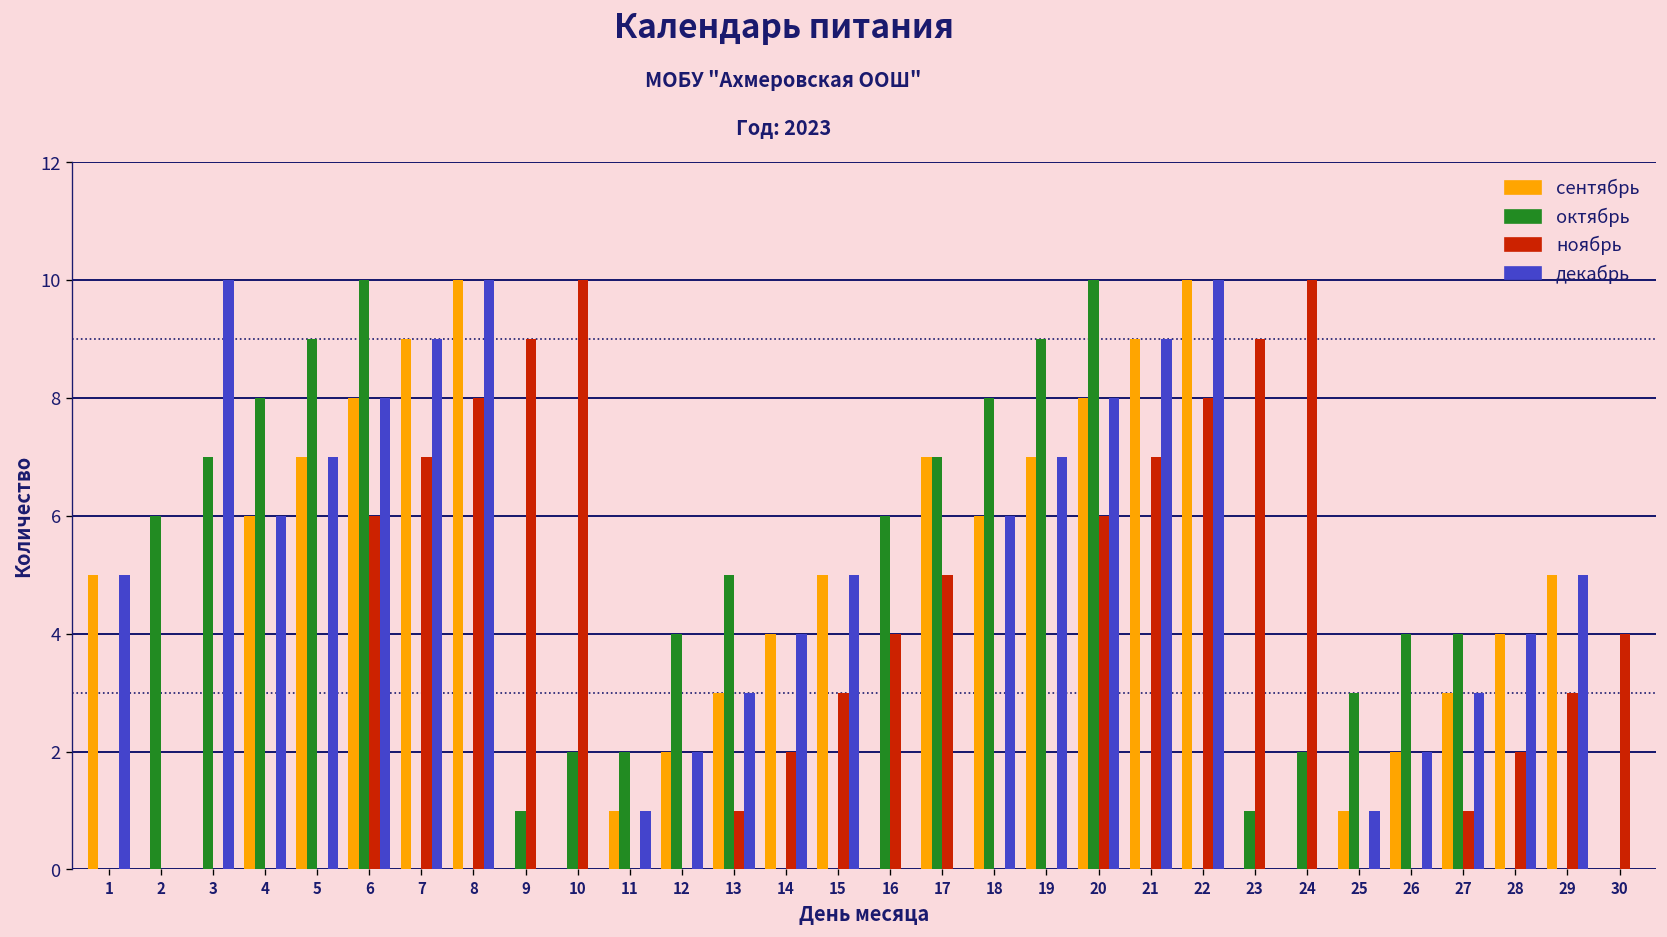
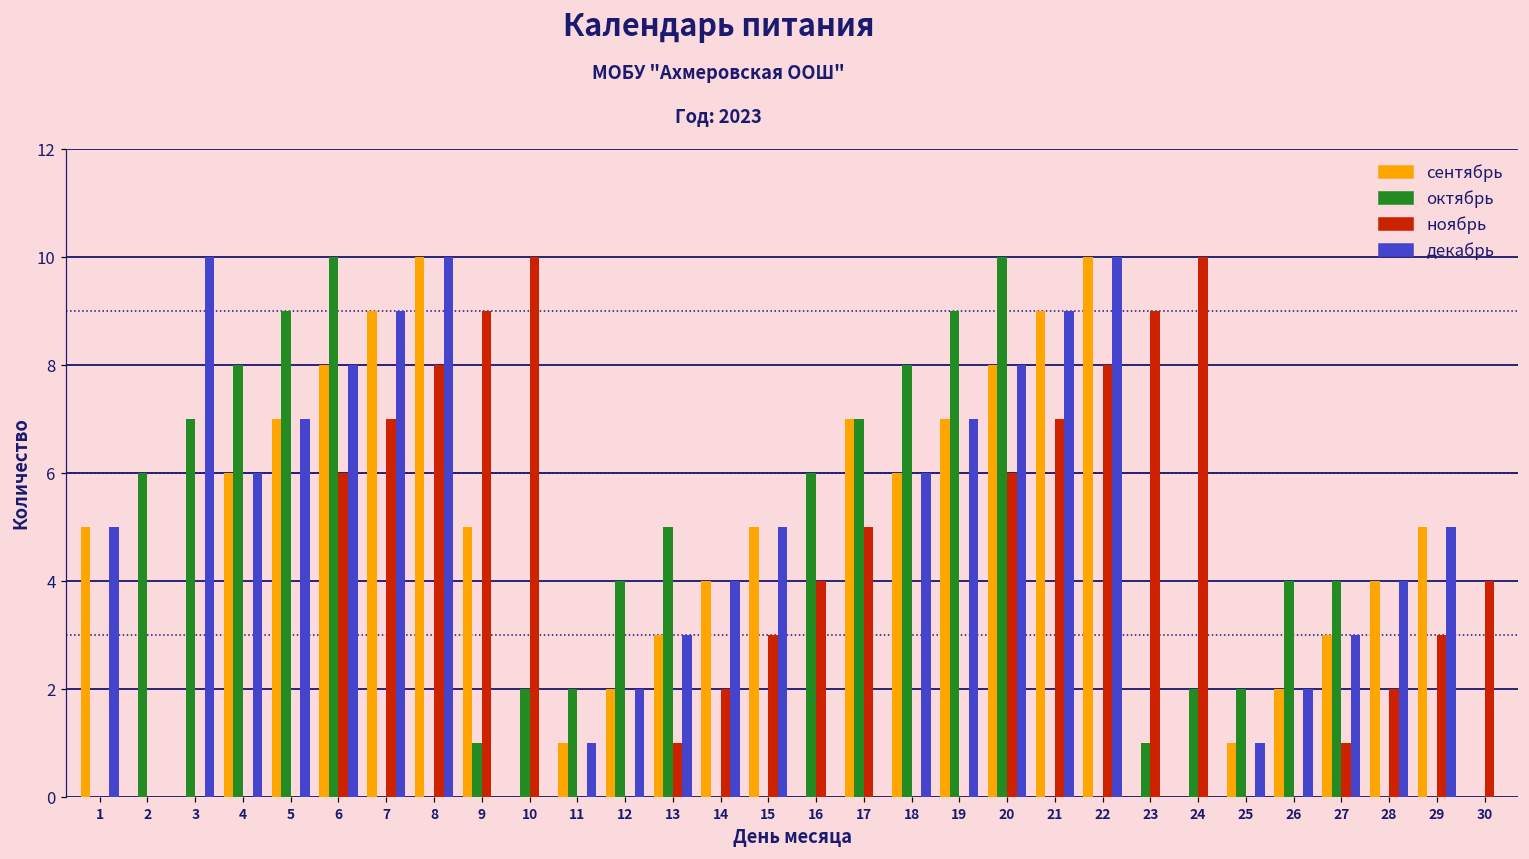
  {
    "сентябрь": {
      "1": 5,
      "2": 0,
      "3": 0,
      "4": 6,
      "5": 7,
      "6": 8,
      "7": 9,
      "8": 10,
-     "9": 0,
+     "9": 5,
      "10": 0,
      "11": 1,
      "12": 2,
      "13": 3,
      "14": 4,
      "15": 5,
      "16": 0,
      "17": 7,
      "18": 6,
      "19": 7,
      "20": 8,
      "21": 9,
      "22": 10,
      "23": 0,
      "24": 0,
      "25": 1,
      "26": 2,
      "27": 3,
      "28": 4,
      "29": 5,
      "30": 0
    },
    "октябрь": {
      "1": 0,
      "2": 6,
      "3": 7,
      "4": 8,
      "5": 9,
      "6": 10,
      "7": 0,
      "8": 0,
      "9": 1,
      "10": 2,
      "11": 2,
      "12": 4,
      "13": 5,
      "14": 0,
      "15": 0,
      "16": 6,
      "17": 7,
      "18": 8,
      "19": 9,
      "20": 10,
      "21": 0,
      "22": 0,
      "23": 1,
      "24": 2,
-     "25": 3,
+     "25": 2,
      "26": 4,
      "27": 4,
      "28": 0,
      "29": 0,
      "30": 0
    },
    "ноябрь": {
      "1": 0,
      "2": 0,
      "3": 0,
      "4": 0,
      "5": 0,
      "6": 6,
      "7": 7,
      "8": 8,
      "9": 9,
      "10": 10,
      "11": 0,
      "12": 0,
      "13": 1,
      "14": 2,
      "15": 3,
      "16": 4,
      "17": 5,
      "18": 0,
      "19": 0,
      "20": 6,
      "21": 7,
      "22": 8,
      "23": 9,
      "24": 10,
      "25": 0,
      "26": 0,
      "27": 1,
      "28": 2,
      "29": 3,
      "30": 4
    },
    "декабрь": {
      "1": 5,
      "2": 0,
      "3": 10,
      "4": 6,
      "5": 7,
      "6": 8,
      "7": 9,
      "8": 10,
      "9": 0,
      "10": 0,
      "11": 1,
      "12": 2,
      "13": 3,
      "14": 4,
      "15": 5,
      "16": 0,
      "17": 0,
      "18": 6,
      "19": 7,
      "20": 8,
      "21": 9,
      "22": 10,
      "23": 0,
      "24": 0,
      "25": 1,
      "26": 2,
      "27": 3,
      "28": 4,
      "29": 5,
      "30": 0
    }
  }
